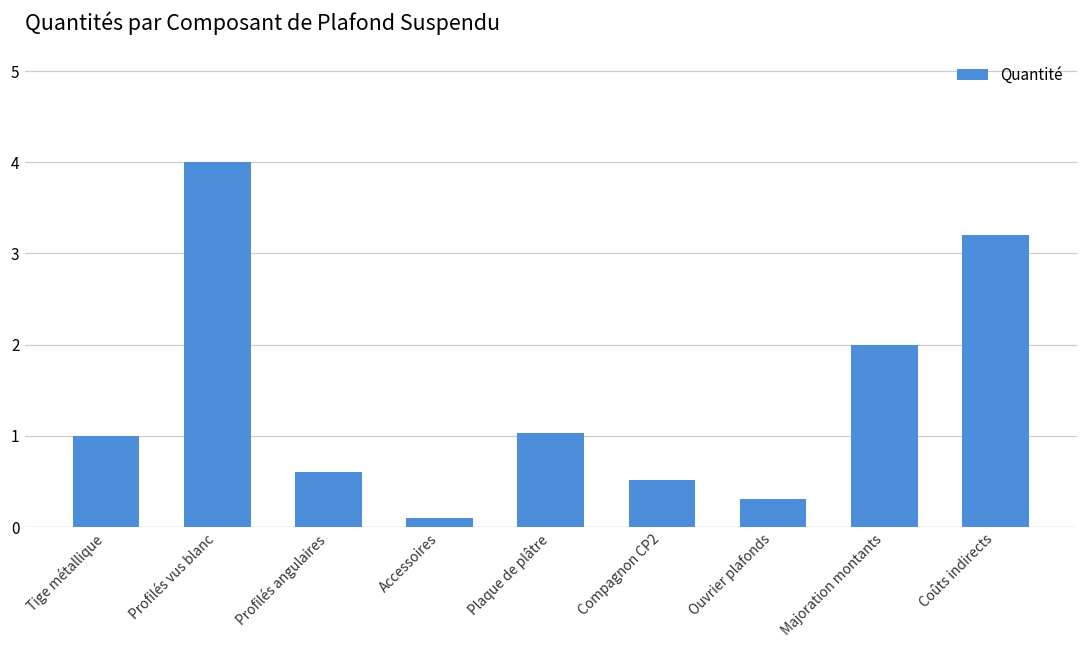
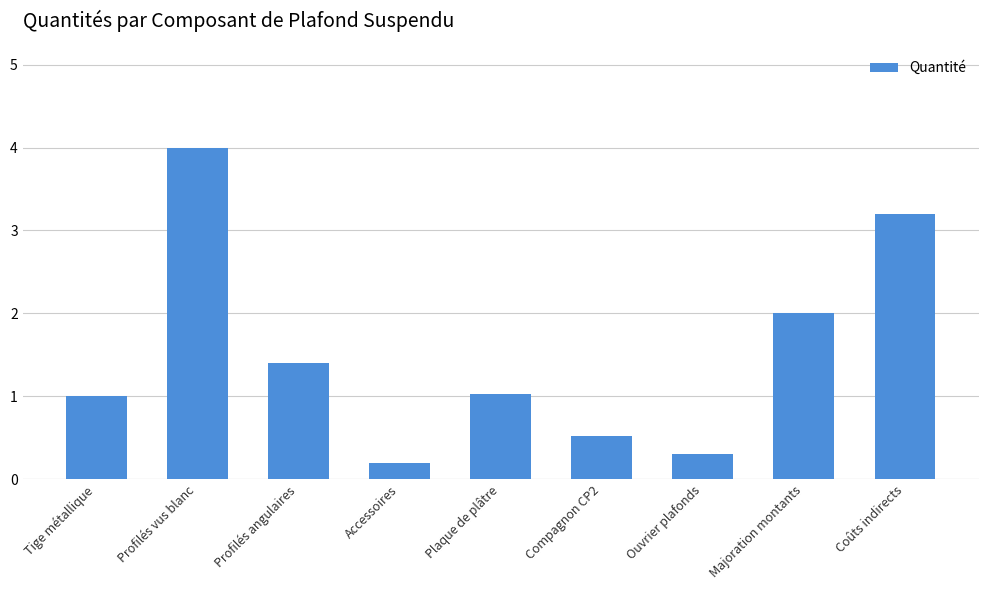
  {
    "Tige métallique": 1.0,
    "Profilés vus blanc": 4.0,
-   "Profilés angulaires": 0.6,
-   "Accessoires": 0.1,
+   "Profilés angulaires": 1.4,
+   "Accessoires": 0.2,
    "Plaque de plâtre": 1.0,
    "Compagnon CP2": 0.5,
    "Ouvrier plafonds": 0.3,
    "Majoration montants": 2.0,
    "Coûts indirects": 3.2
  }
